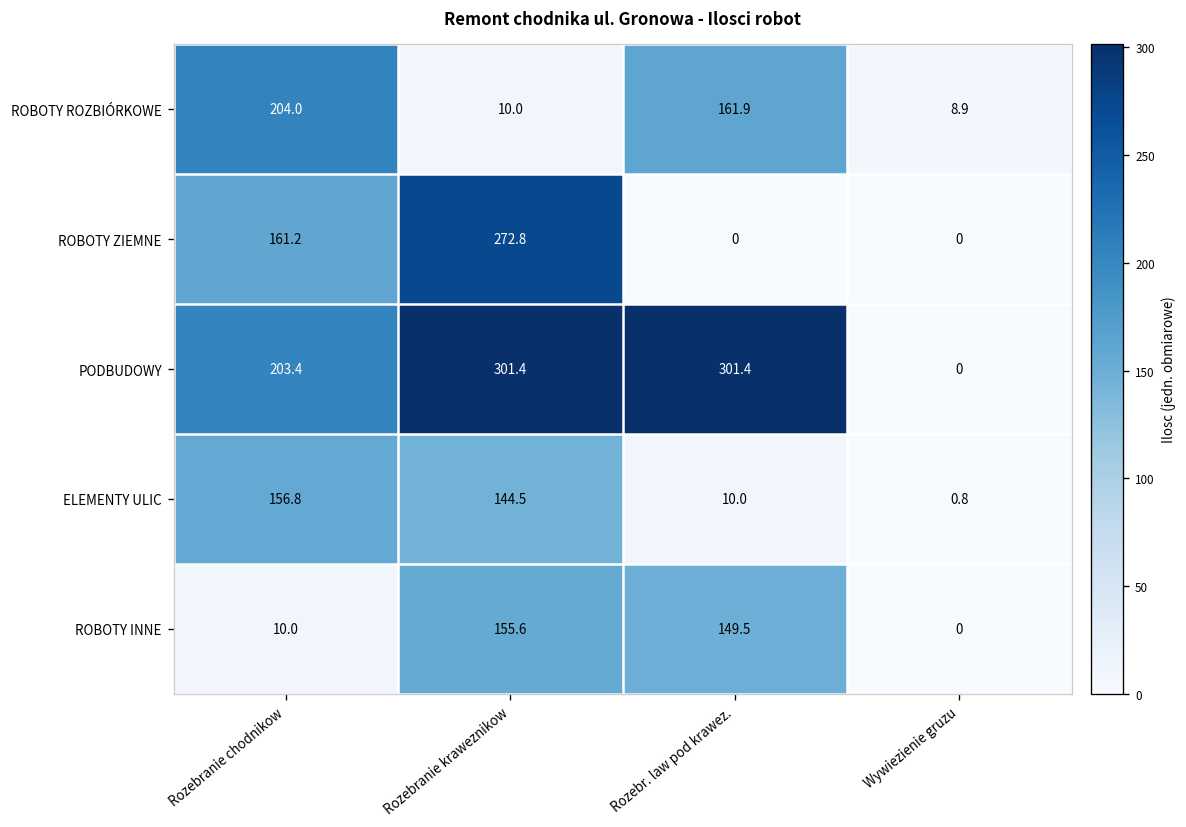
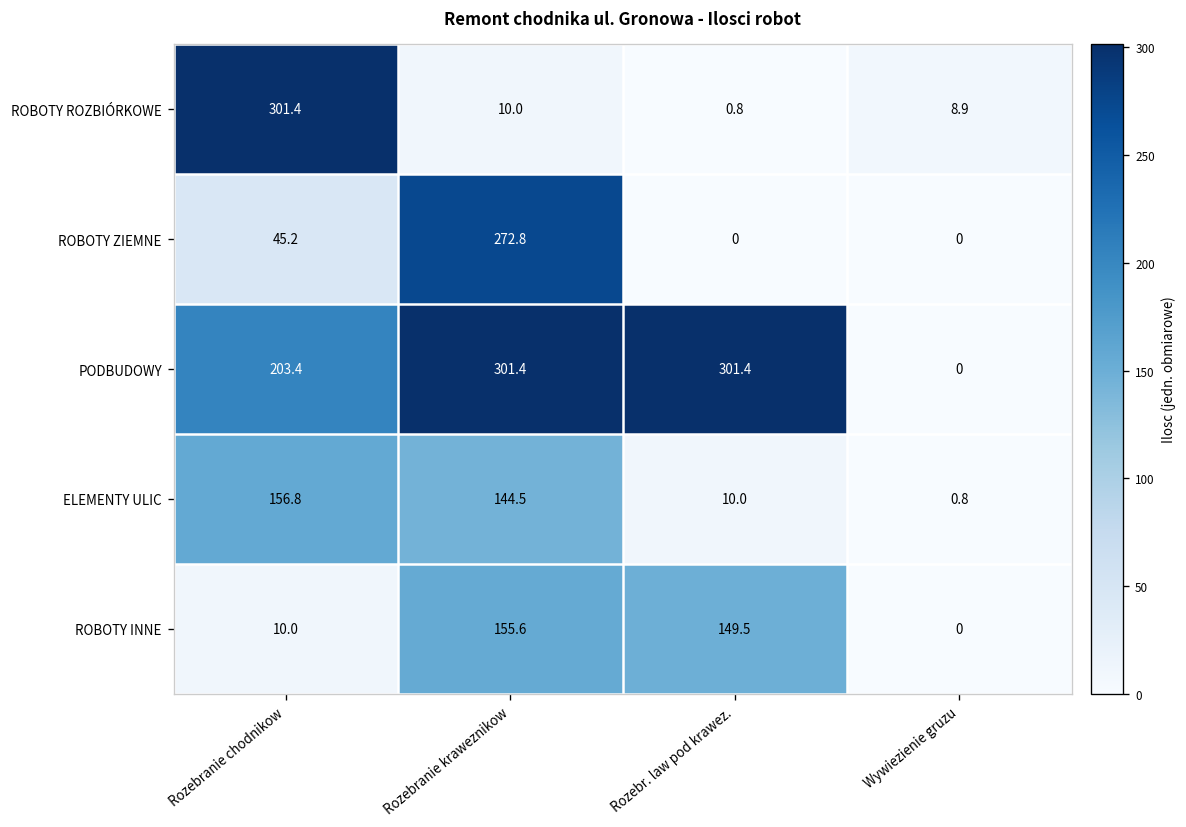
  {
    "ROBOTY ROZBIÓRKOWE": {
-     "Rozebranie chodnikow": 204.0,
+     "Rozebranie chodnikow": 301.4,
      "Rozebranie kraweznikow": 10.0,
-     "Rozebr. law pod krawez.": 161.9,
+     "Rozebr. law pod krawez.": 0.8,
      "Wywiezienie gruzu": 8.9
    },
    "ROBOTY ZIEMNE": {
-     "Rozebranie chodnikow": 161.2,
+     "Rozebranie chodnikow": 45.2,
      "Rozebranie kraweznikow": 272.8,
      "Rozebr. law pod krawez.": 0,
      "Wywiezienie gruzu": 0
    },
    "PODBUDOWY": {
      "Rozebranie chodnikow": 203.4,
      "Rozebranie kraweznikow": 301.4,
      "Rozebr. law pod krawez.": 301.4,
      "Wywiezienie gruzu": 0
    },
    "ELEMENTY ULIC": {
      "Rozebranie chodnikow": 156.8,
      "Rozebranie kraweznikow": 144.5,
      "Rozebr. law pod krawez.": 10.0,
      "Wywiezienie gruzu": 0.8
    },
    "ROBOTY INNE": {
      "Rozebranie chodnikow": 10.0,
      "Rozebranie kraweznikow": 155.6,
      "Rozebr. law pod krawez.": 149.5,
      "Wywiezienie gruzu": 0
    }
  }
